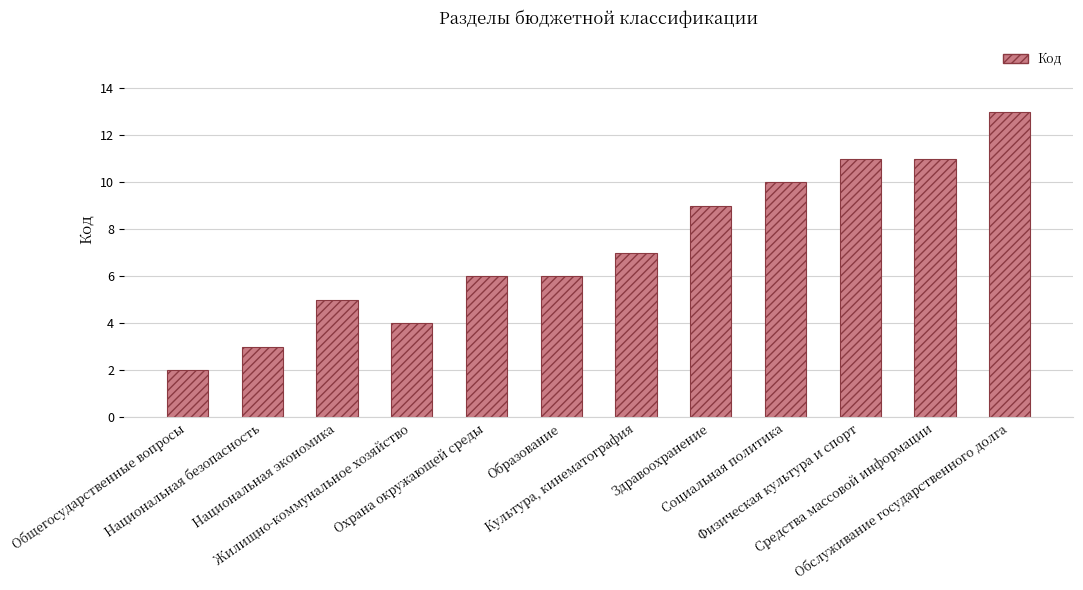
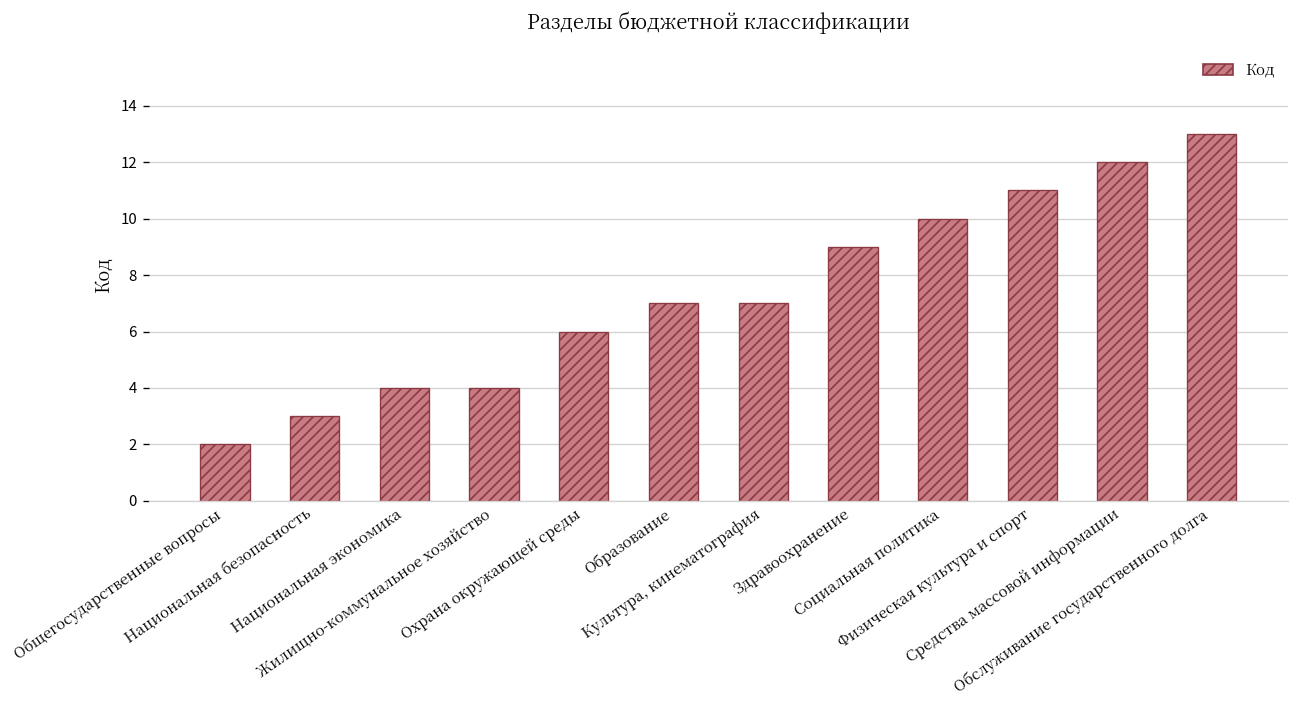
  {
    "Общегосударственные вопросы": 2,
    "Национальная безопасность": 3,
-   "Национальная экономика": 5,
+   "Национальная экономика": 4,
    "Жилищно-коммунальное хозяйство": 4,
    "Охрана окружающей среды": 6,
-   "Образование": 6,
+   "Образование": 7,
    "Культура, кинематография": 7,
    "Здравоохранение": 9,
    "Социальная политика": 10,
    "Физическая культура и спорт": 11,
-   "Средства массовой информации": 11,
+   "Средства массовой информации": 12,
    "Обслуживание государственного долга": 13
  }
